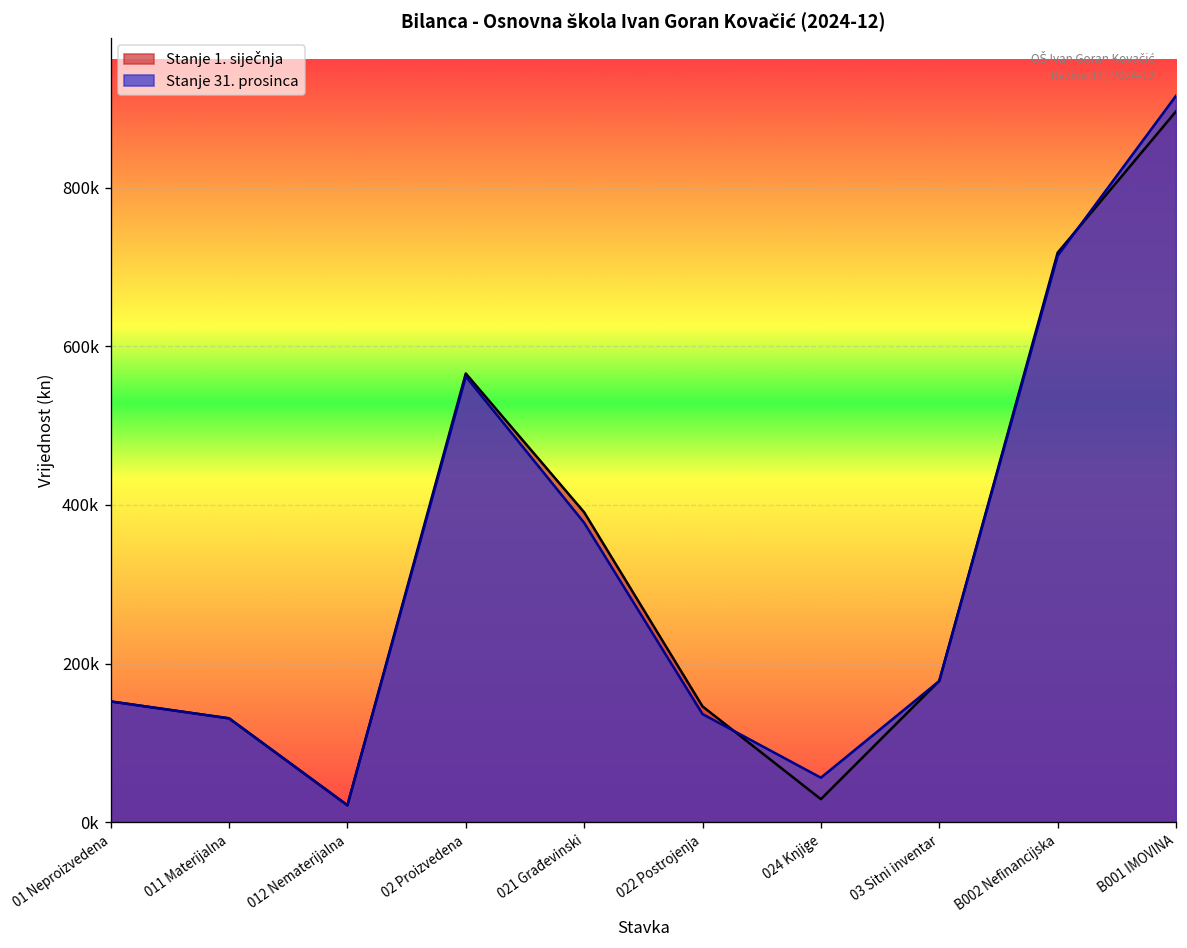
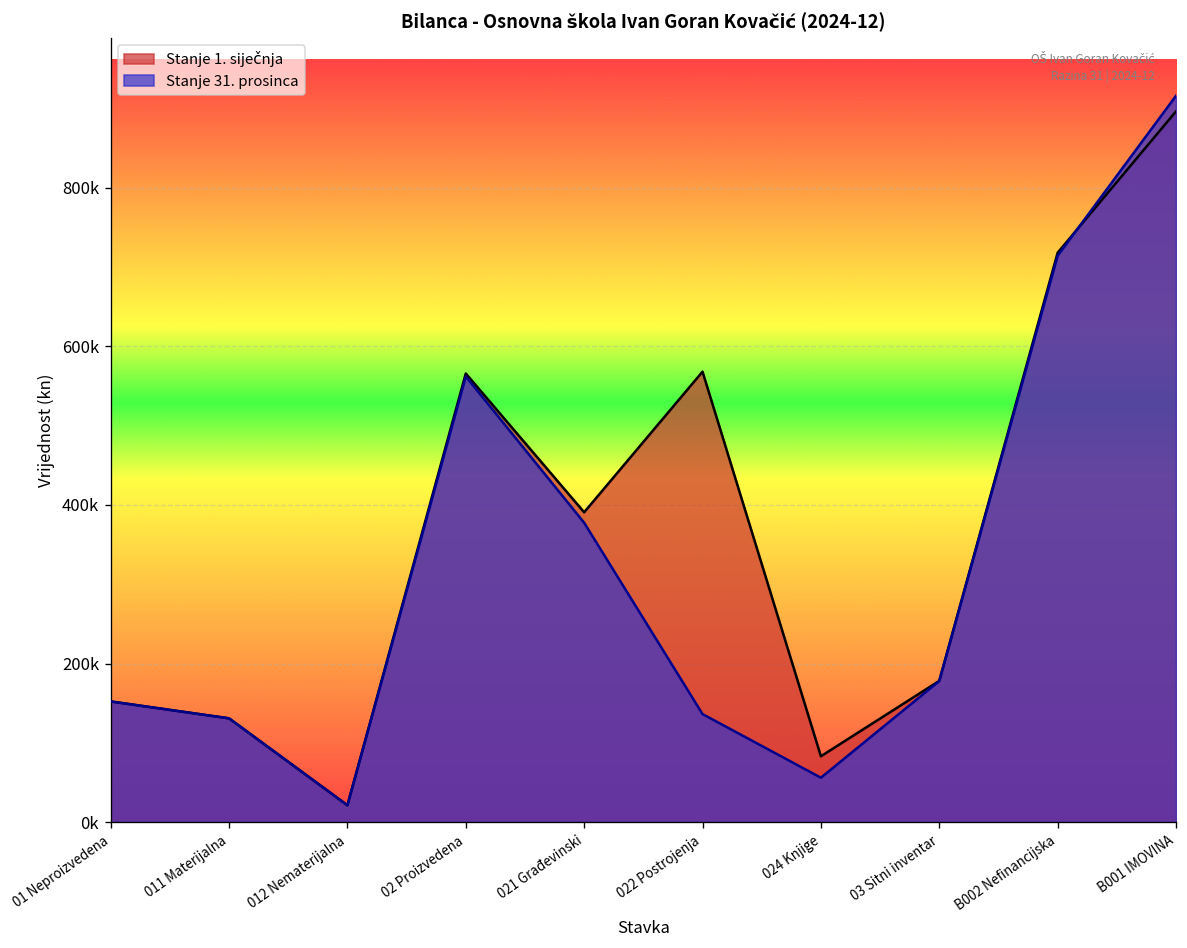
  {
    "Stanje 1. siječnja": {
      "021 Građevinski": 390000,
-     "022 Postrojenja": 150000,
-     "024 Knjige": 30000,
+     "022 Postrojenja": 570000,
+     "024 Knjige": 80000,
      "B001 IMOVINA": 900000
    },
    "Stanje 31. prosinca": {
      "021 Građevinski": 380000,
      "022 Postrojenja": 140000,
      "024 Knjige": 60000
    }
  }
